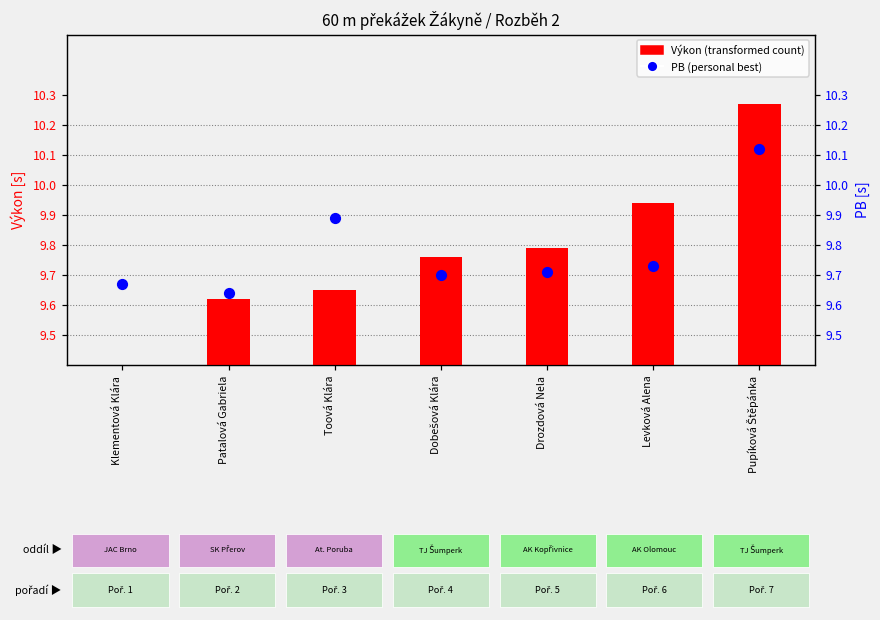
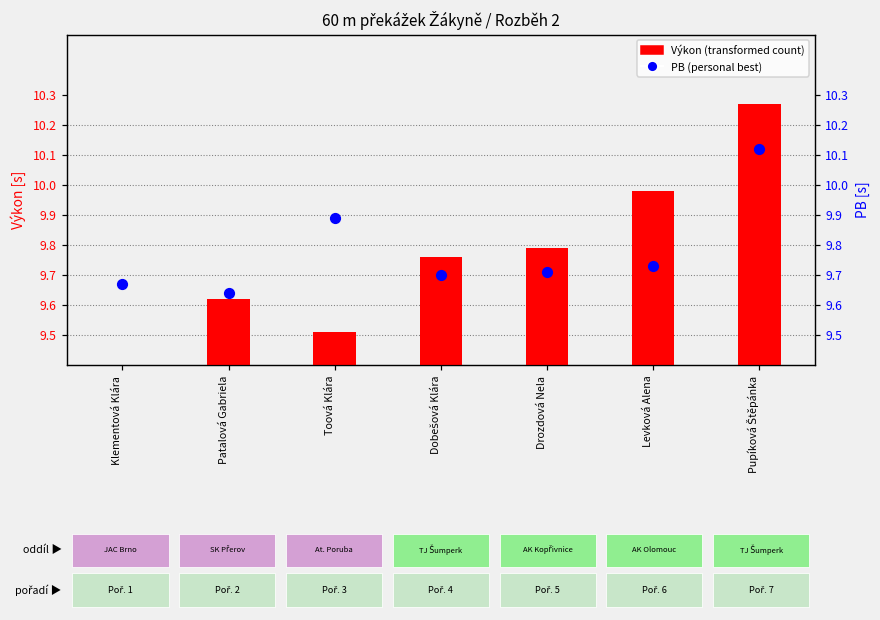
  {
    "Výkon (transformed count)": {
      "Klementová Klára": 9.40,
      "Patalová Gabriela": 9.62,
-     "Toová Klára": 9.65,
+     "Toová Klára": 9.51,
      "Dobešová Klára": 9.76,
      "Drozdová Nela": 9.79,
-     "Levková Alena": 9.94,
+     "Levková Alena": 9.98,
      "Pupíková Štěpánka": 10.27
    }
  }
